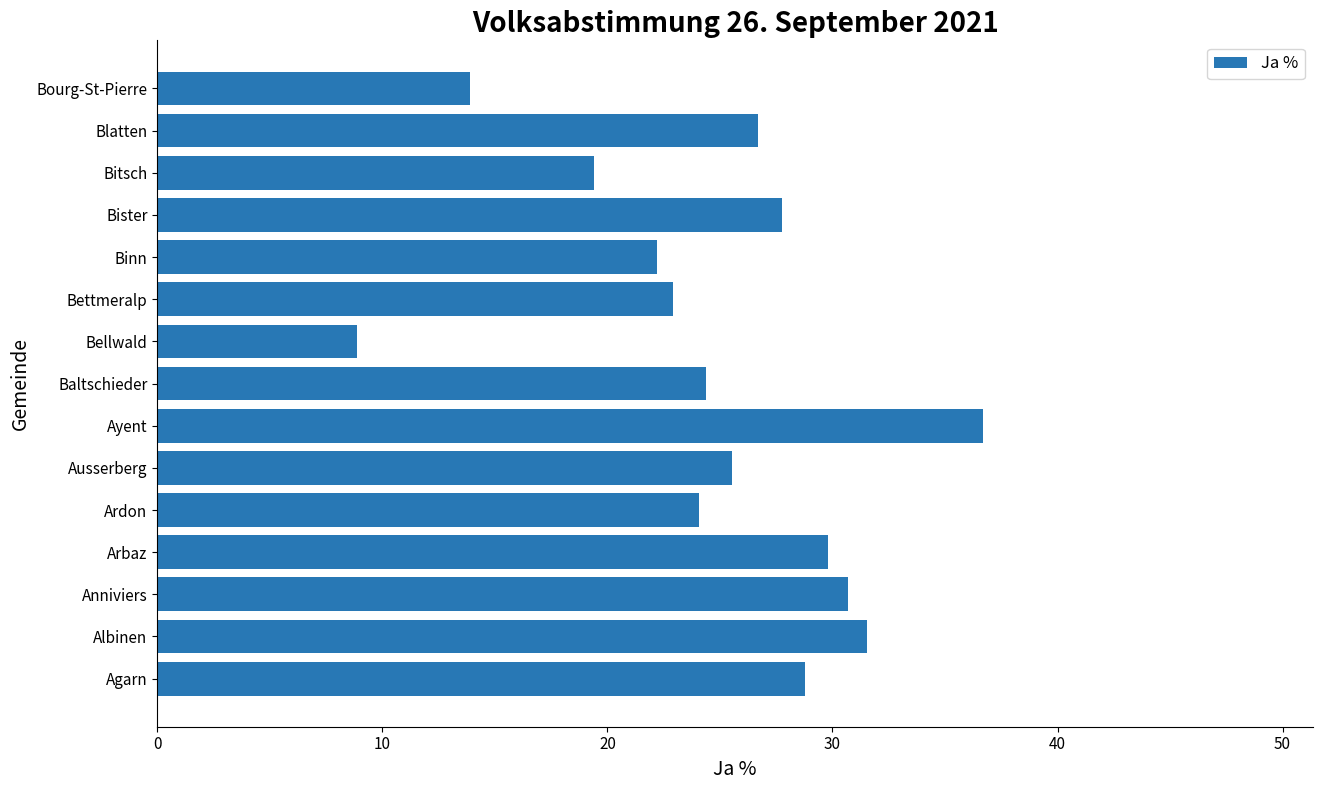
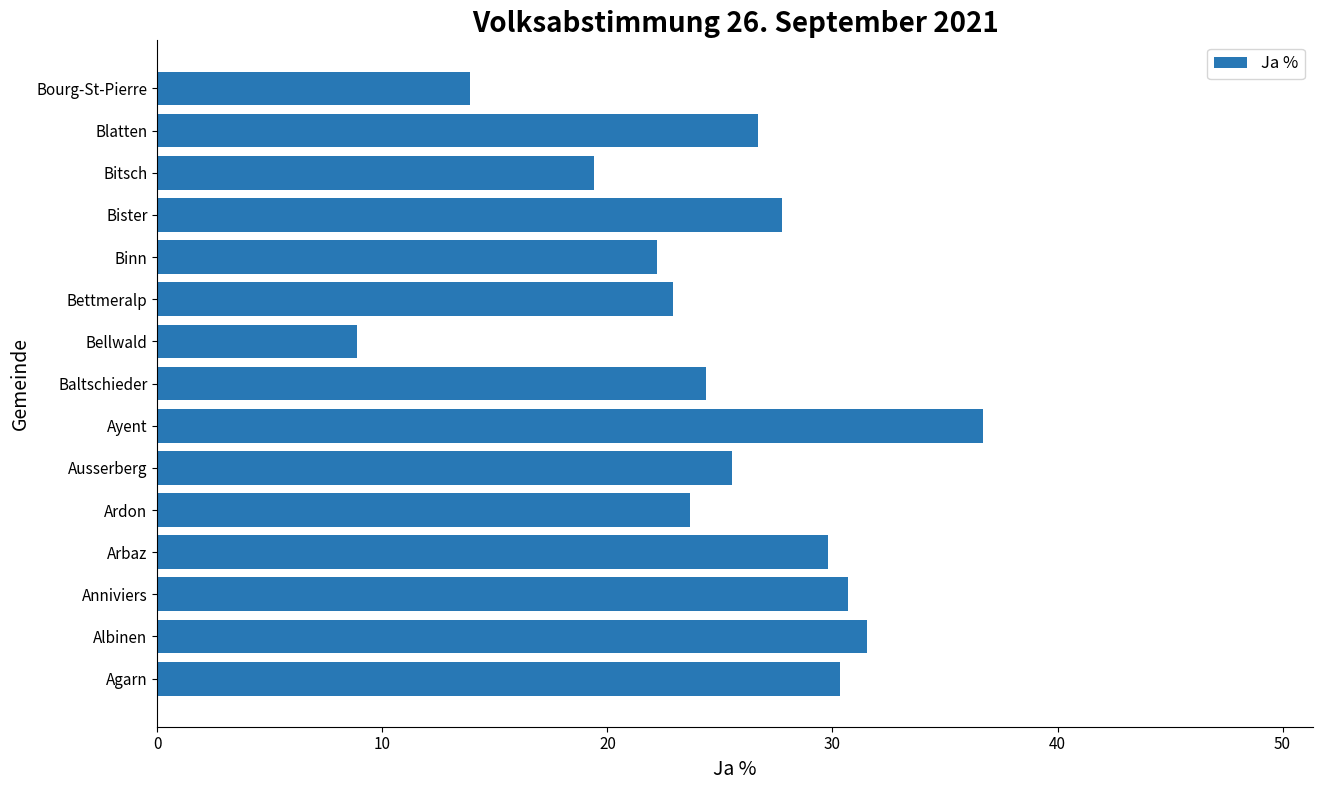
  {
    "Bourg-St-Pierre": 13.9,
    "Blatten": 26.7,
    "Bitsch": 19.4,
    "Bister": 27.8,
    "Binn": 22.2,
    "Bettmeralp": 22.9,
    "Bellwald": 8.9,
    "Baltschieder": 24.4,
    "Ayent": 36.7,
    "Ausserberg": 25.5,
-   "Ardon": 24.1,
+   "Ardon": 23.7,
    "Arbaz": 29.8,
    "Anniviers": 30.7,
    "Albinen": 31.5,
-   "Agarn": 28.8
+   "Agarn": 30.3
  }
